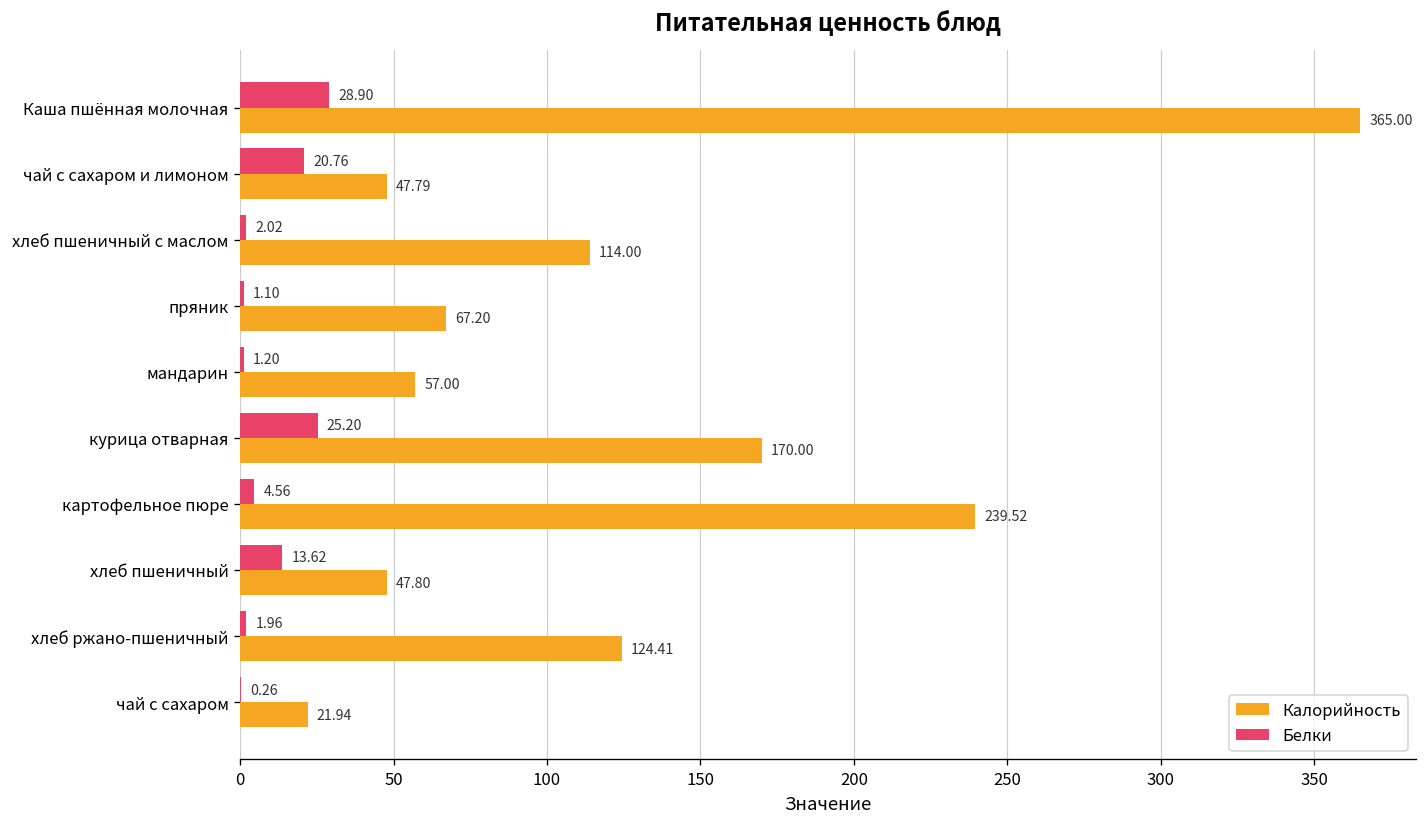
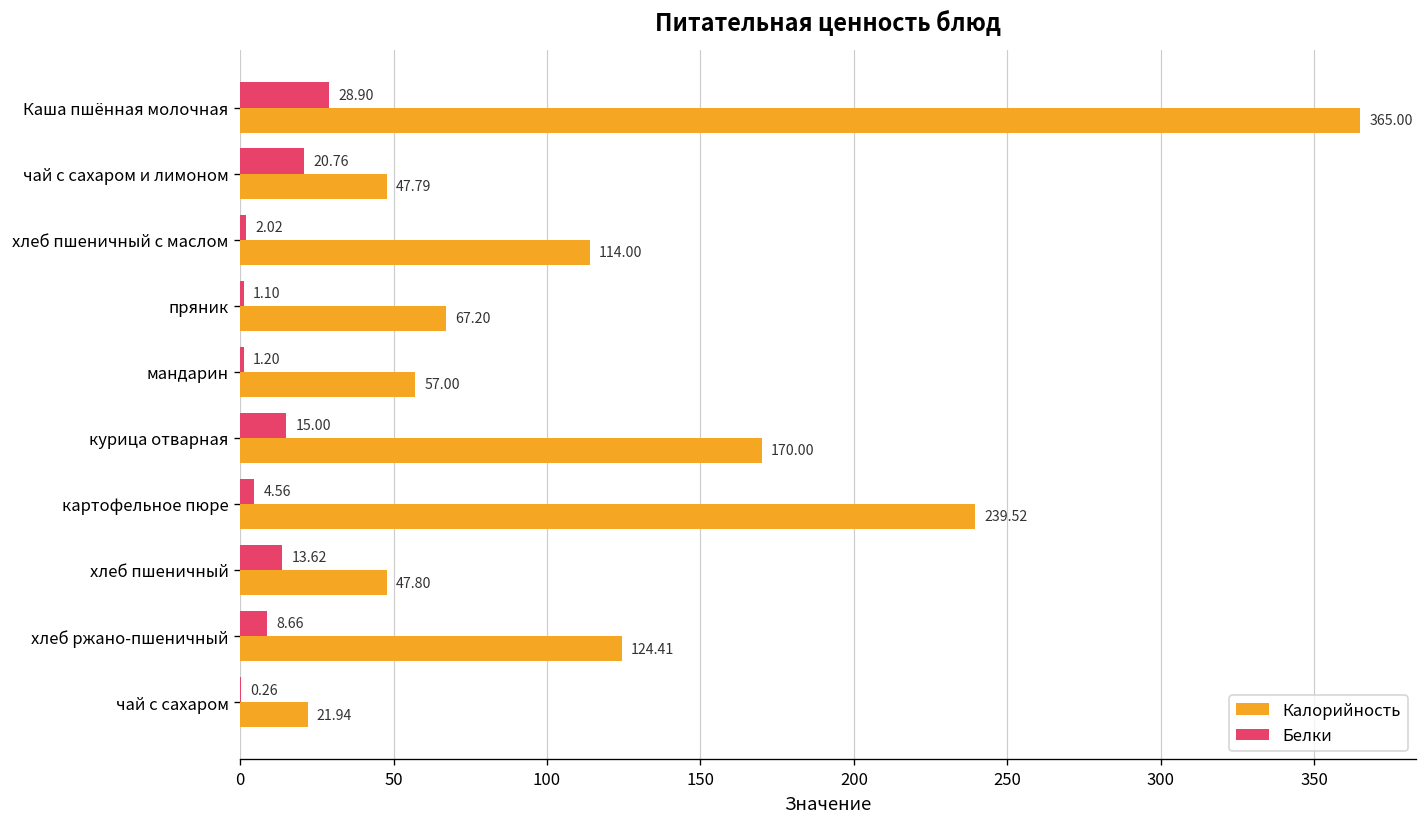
  {
    "Калорийность": {
      "Каша пшённая молочная": 365.00,
      "чай с сахаром и лимоном": 47.79,
      "хлеб пшеничный с маслом": 114.00,
      "пряник": 67.20,
      "мандарин": 57.00,
      "курица отварная": 170.00,
      "картофельное пюре": 239.52,
      "хлеб пшеничный": 47.80,
      "хлеб ржано-пшеничный": 124.41,
      "чай с сахаром": 21.94
    },
    "Белки": {
      "Каша пшённая молочная": 28.90,
      "чай с сахаром и лимоном": 20.76,
      "хлеб пшеничный с маслом": 2.02,
      "пряник": 1.10,
      "мандарин": 1.20,
-     "курица отварная": 25.20,
+     "курица отварная": 15.00,
      "картофельное пюре": 4.56,
      "хлеб пшеничный": 13.62,
-     "хлеб ржано-пшеничный": 1.96,
+     "хлеб ржано-пшеничный": 8.66,
      "чай с сахаром": 0.26
    }
  }
